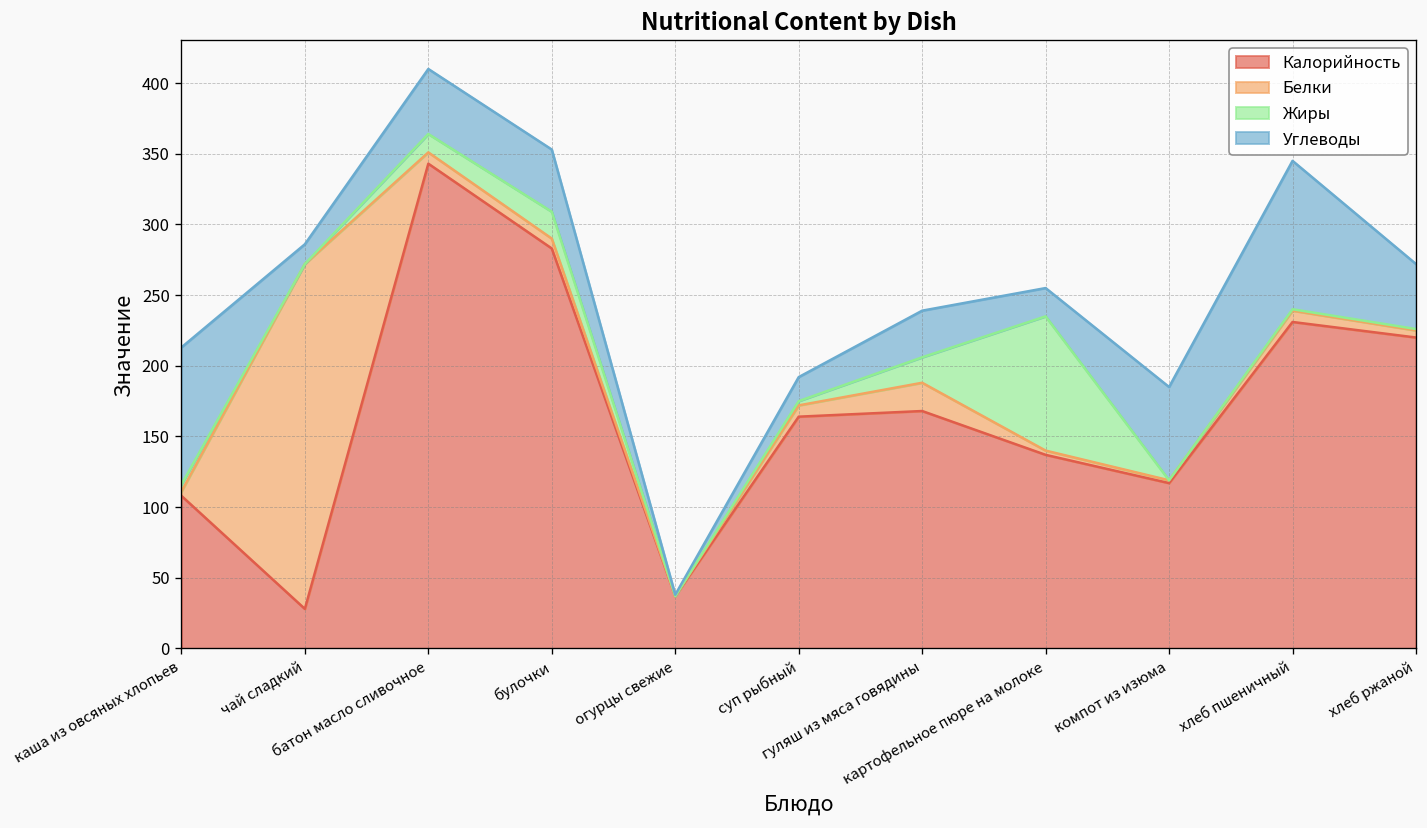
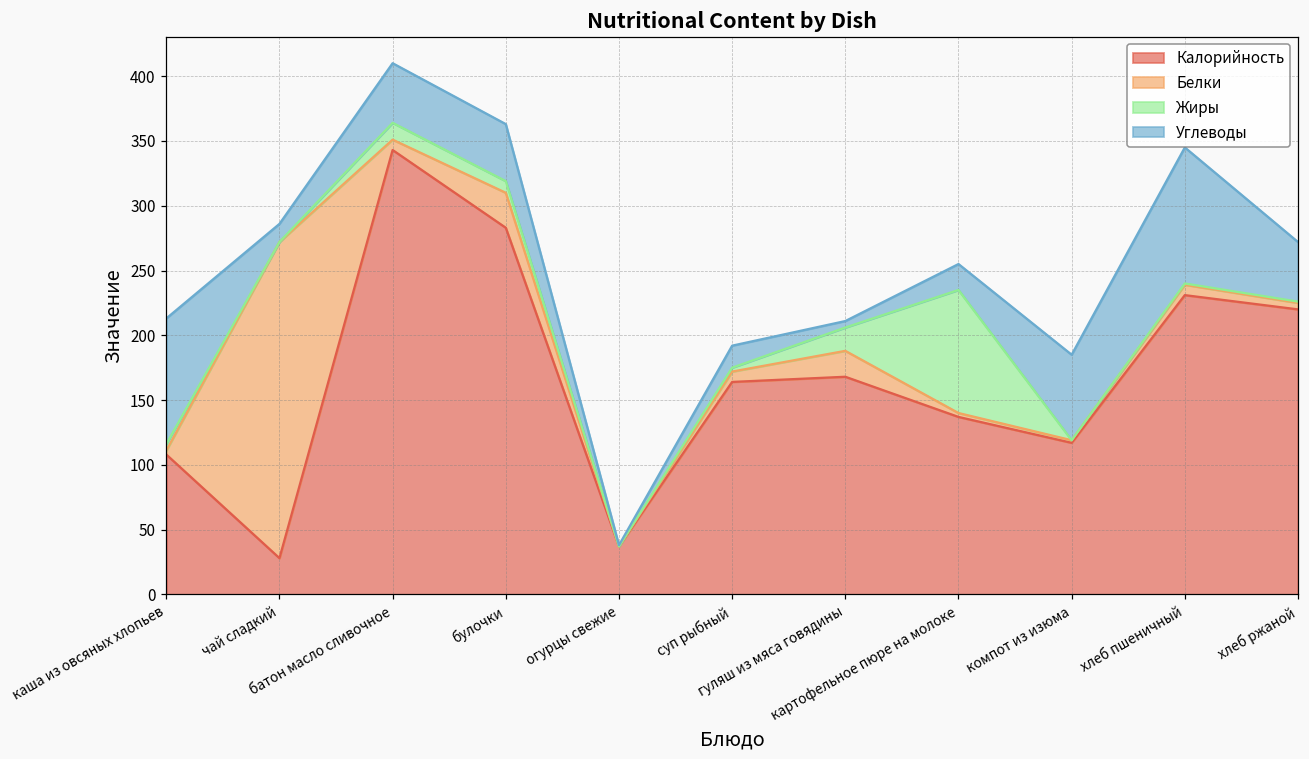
  {
    "Калорийность": {
      "каша из овсяных хлопьев": 108,
      "чай сладкий": 28,
      "батон масло сливочное": 343,
      "булочки": 283,
      "суп рыбный": 164,
      "гуляш из мяса говядины": 168,
      "картофельное пюре на молоке": 137,
      "хлеб пшеничный": 231,
      "хлеб ржаной": 220
    },
    "Белки": {
      "каша из овсяных хлопьев": 3,
      "батон масло сливочное": 8,
-     "булочки": 7,
+     "булочки": 27,
      "суп рыбный": 8,
      "гуляш из мяса говядины": 20,
      "картофельное пюре на молоке": 3
    },
    "Жиры": {
      "каша из овсяных хлопьев": 5,
      "батон масло сливочное": 13,
-     "булочки": 19,
+     "булочки": 9,
      "суп рыбный": 3,
      "гуляш из мяса говядины": 18,
      "картофельное пюре на молоке": 95
    },
    "Углеводы": {
      "каша из овсяных хлопьев": 97,
      "чай сладкий": 14,
      "батон масло сливочное": 46,
      "булочки": 44,
      "суп рыбный": 17,
-     "гуляш из мяса говядины": 33,
+     "гуляш из мяса говядины": 5,
      "картофельное пюре на молоке": 20,
      "компот из изюма": 66,
      "хлеб пшеничный": 105,
      "хлеб ржаной": 46
    }
  }
